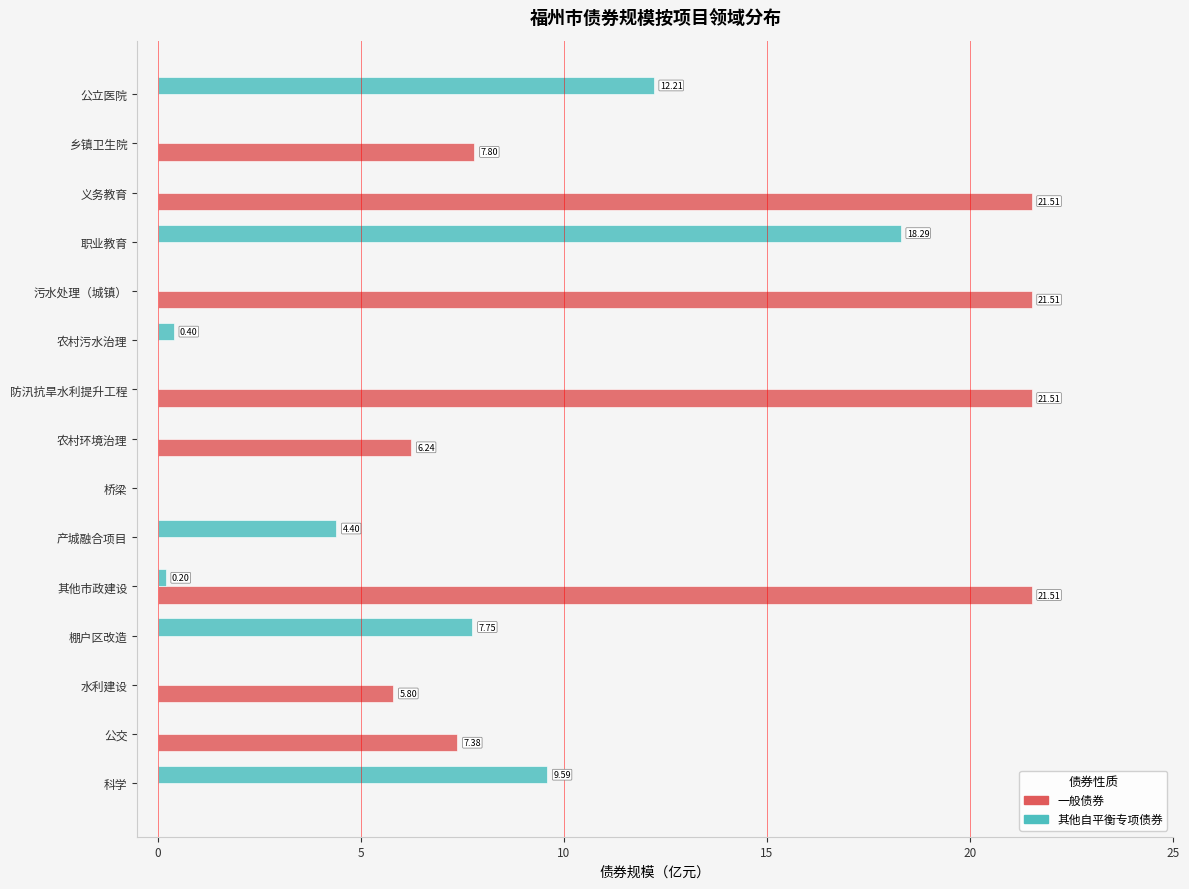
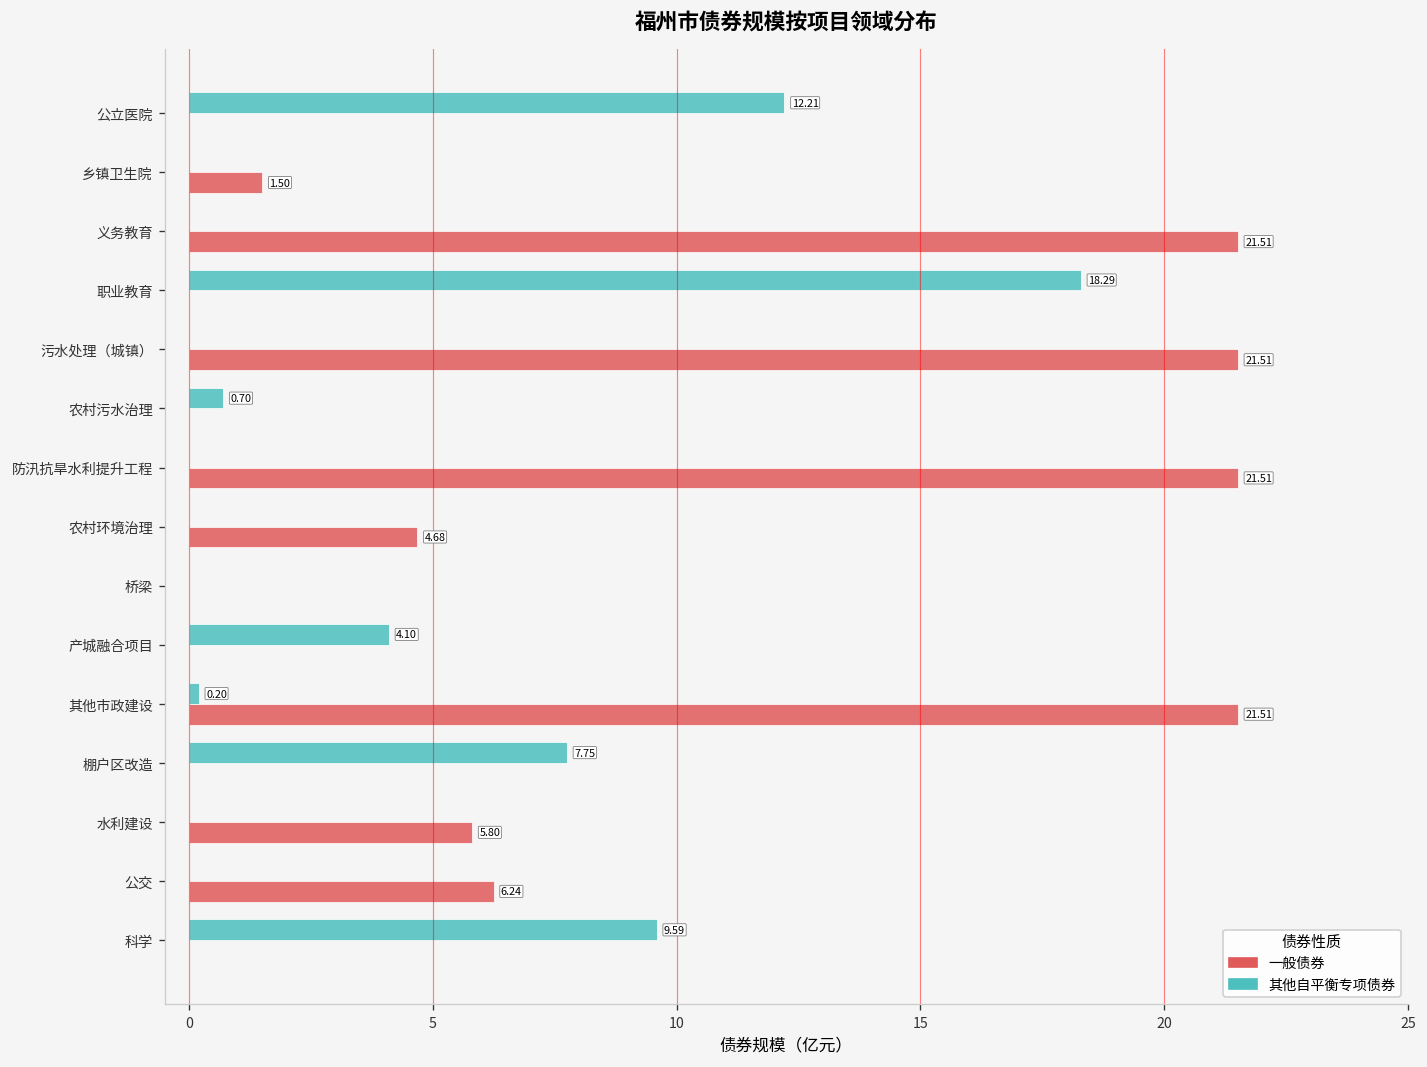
  {
    "一般债券": {
-     "乡镇卫生院": 7.80,
-     "农村环境治理": 6.24,
-     "公交": 7.38
+     "乡镇卫生院": 1.50,
+     "农村环境治理": 4.68,
+     "公交": 6.24
    },
    "其他自平衡专项债券": {
-     "农村污水治理": 0.40,
-     "产城融合项目": 4.40
+     "农村污水治理": 0.70,
+     "产城融合项目": 4.10
    }
  }
